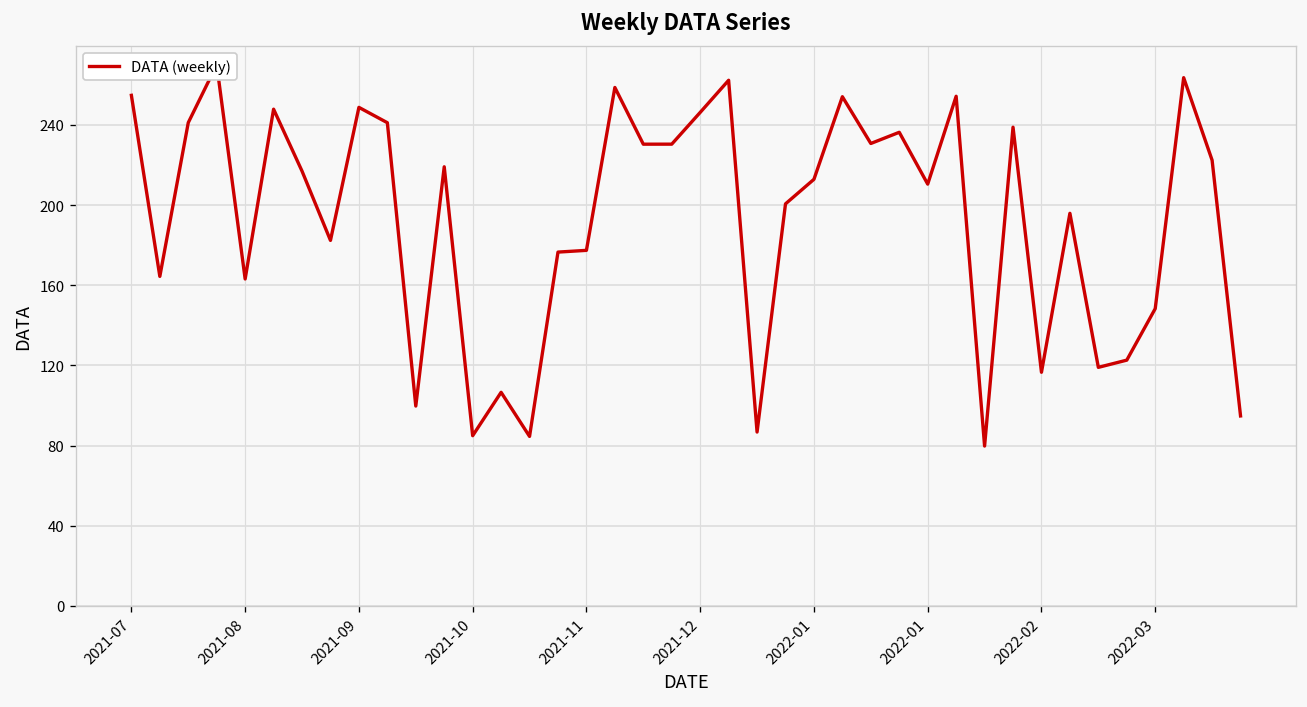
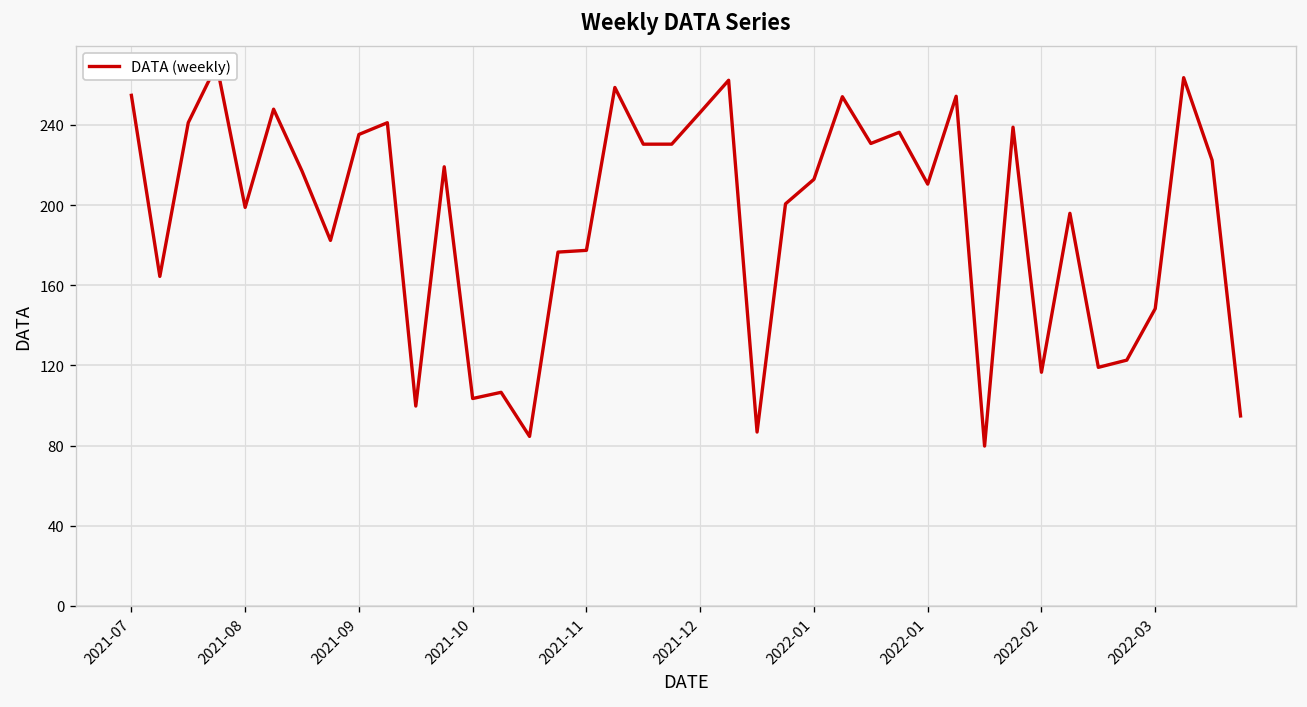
  {
    "2021-07": 255,
-   "2021-08": 163,
-   "2021-09": 249,
-   "2021-10": 85,
+   "2021-08": 199,
+   "2021-09": 235,
+   "2021-10": 103,
    "2021-11": 177,
    "2021-12": 246,
    "2022-02": 117,
    "2022-03": 148
  }
